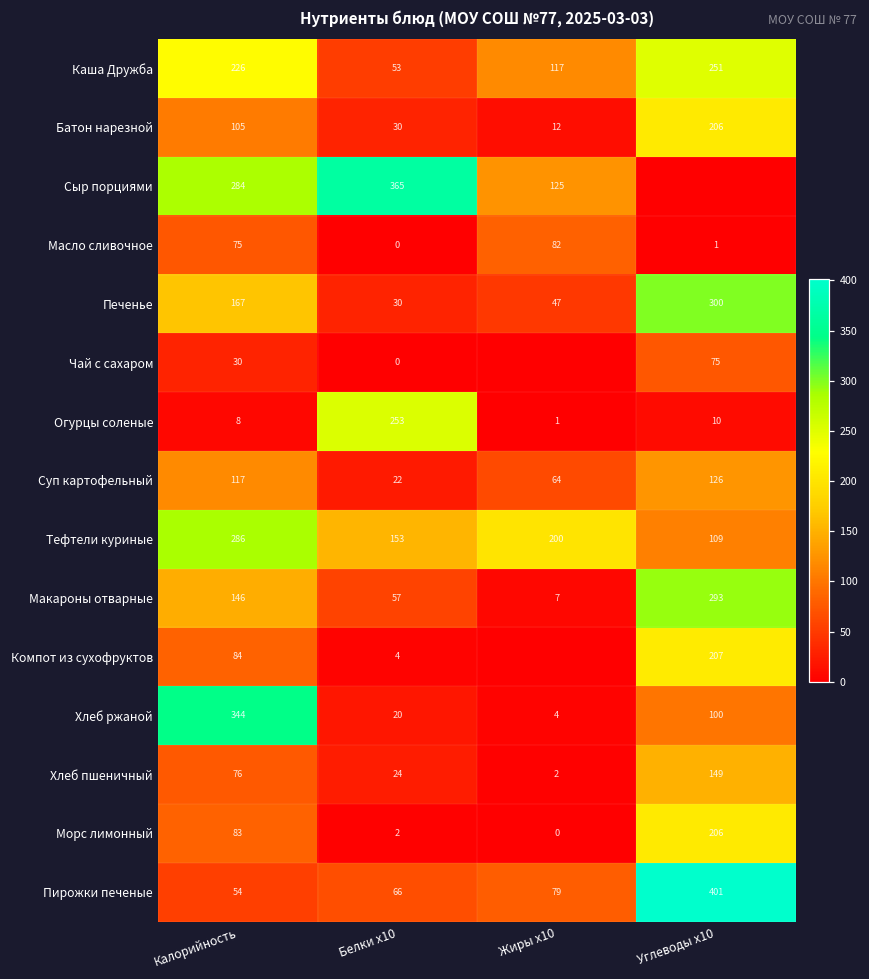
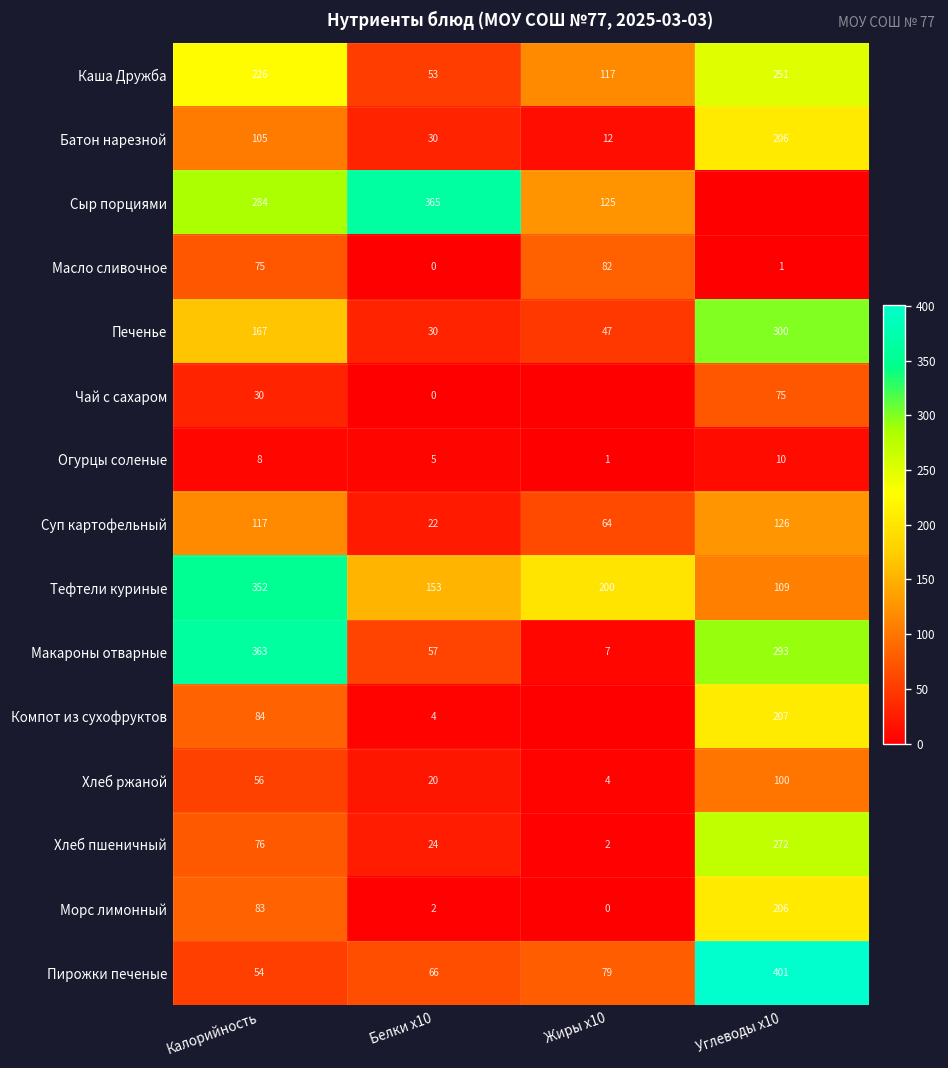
  {
    "Каша Дружба": {
      "Калорийность": 226,
      "Белки x10": 53,
      "Жиры x10": 117,
      "Углеводы x10": 251
    },
    "Батон нарезной": {
      "Калорийность": 105,
      "Белки x10": 30,
      "Жиры x10": 12,
      "Углеводы x10": 206
    },
    "Сыр порциями": {
      "Калорийность": 284,
      "Белки x10": 365,
      "Жиры x10": 125
    },
    "Масло сливочное": {
      "Калорийность": 75,
      "Белки x10": 0,
      "Жиры x10": 82,
      "Углеводы x10": 1
    },
    "Печенье": {
      "Калорийность": 167,
      "Белки x10": 30,
      "Жиры x10": 47,
      "Углеводы x10": 300
    },
    "Чай с сахаром": {
      "Калорийность": 30,
      "Белки x10": 0,
      "Углеводы x10": 75
    },
    "Огурцы соленые": {
      "Калорийность": 8,
-     "Белки x10": 253,
+     "Белки x10": 5,
      "Жиры x10": 1,
      "Углеводы x10": 10
    },
    "Суп картофельный": {
      "Калорийность": 117,
      "Белки x10": 22,
      "Жиры x10": 64,
      "Углеводы x10": 126
    },
    "Тефтели куриные": {
-     "Калорийность": 286,
+     "Калорийность": 352,
      "Белки x10": 153,
      "Жиры x10": 200,
      "Углеводы x10": 109
    },
    "Макароны отварные": {
-     "Калорийность": 146,
+     "Калорийность": 363,
      "Белки x10": 57,
      "Жиры x10": 7,
      "Углеводы x10": 293
    },
    "Компот из сухофруктов": {
      "Калорийность": 84,
      "Белки x10": 4,
      "Углеводы x10": 207
    },
    "Хлеб ржаной": {
-     "Калорийность": 344,
+     "Калорийность": 56,
      "Белки x10": 20,
      "Жиры x10": 4,
      "Углеводы x10": 100
    },
    "Хлеб пшеничный": {
      "Калорийность": 76,
      "Белки x10": 24,
      "Жиры x10": 2,
-     "Углеводы x10": 149
+     "Углеводы x10": 272
    },
    "Морс лимонный": {
      "Калорийность": 83,
      "Белки x10": 2,
      "Жиры x10": 0,
      "Углеводы x10": 206
    },
    "Пирожки печеные": {
      "Калорийность": 54,
      "Белки x10": 66,
      "Жиры x10": 79,
      "Углеводы x10": 401
    }
  }
